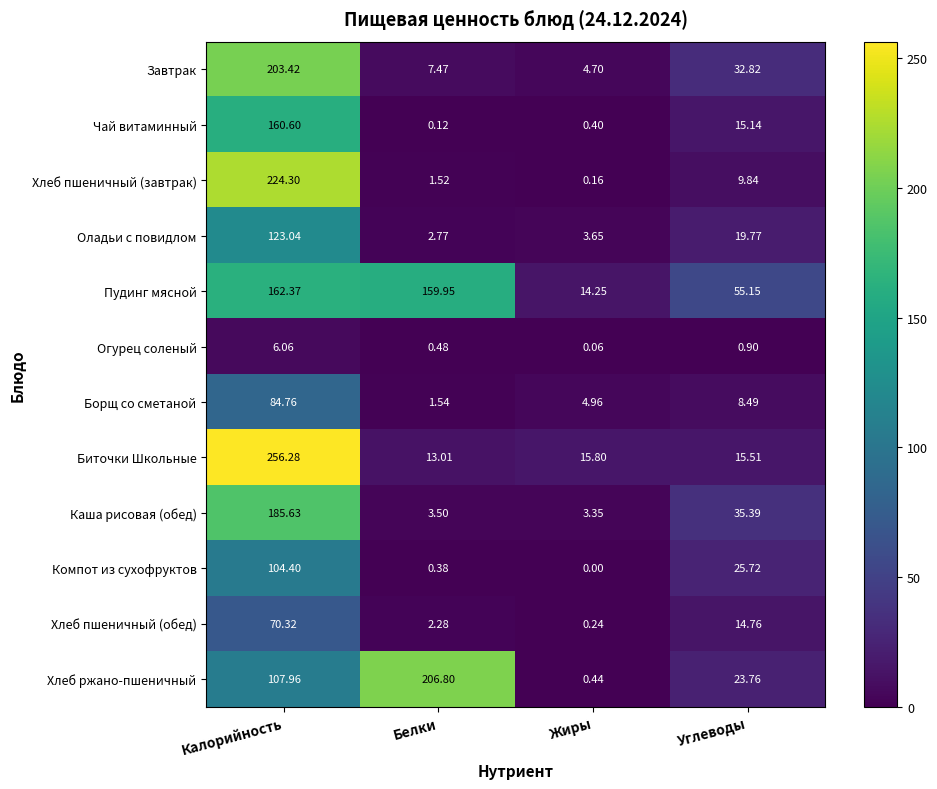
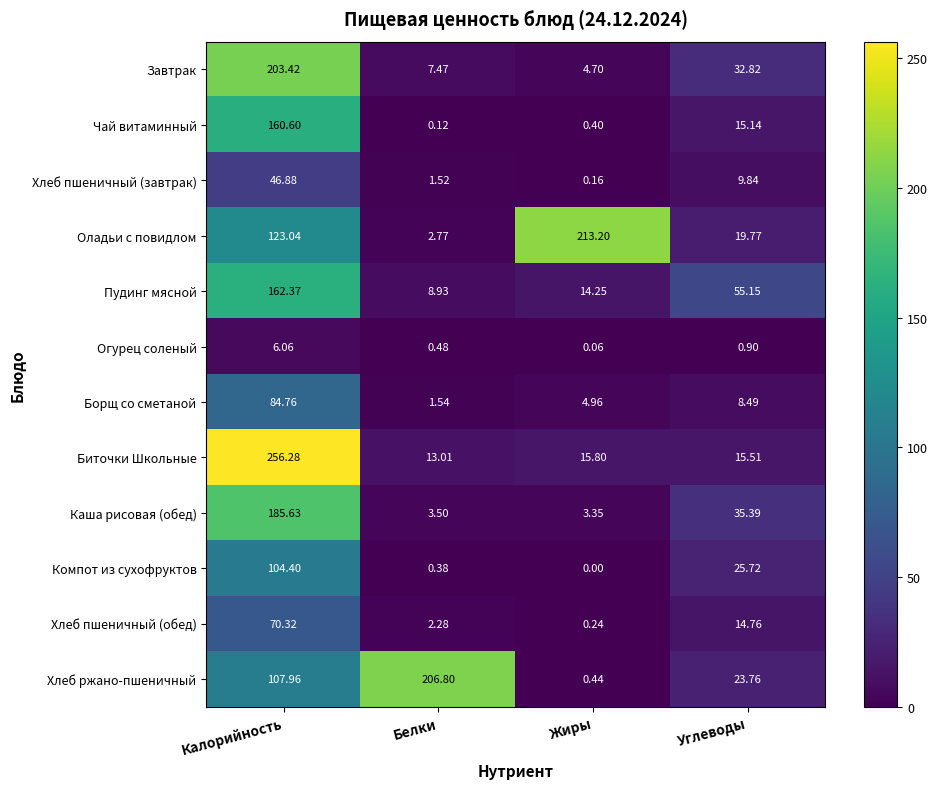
  {
    "Завтрак": {
      "Калорийность": 203.42,
      "Белки": 7.47,
      "Жиры": 4.70,
      "Углеводы": 32.82
    },
    "Чай витаминный": {
      "Калорийность": 160.60,
      "Белки": 0.12,
      "Жиры": 0.40,
      "Углеводы": 15.14
    },
    "Хлеб пшеничный (завтрак)": {
-     "Калорийность": 224.30,
+     "Калорийность": 46.88,
      "Белки": 1.52,
      "Жиры": 0.16,
      "Углеводы": 9.84
    },
    "Оладьи с повидлом": {
      "Калорийность": 123.04,
      "Белки": 2.77,
-     "Жиры": 3.65,
+     "Жиры": 213.20,
      "Углеводы": 19.77
    },
    "Пудинг мясной": {
      "Калорийность": 162.37,
-     "Белки": 159.95,
+     "Белки": 8.93,
      "Жиры": 14.25,
      "Углеводы": 55.15
    },
    "Огурец соленый": {
      "Калорийность": 6.06,
      "Белки": 0.48,
      "Жиры": 0.06,
      "Углеводы": 0.90
    },
    "Борщ со сметаной": {
      "Калорийность": 84.76,
      "Белки": 1.54,
      "Жиры": 4.96,
      "Углеводы": 8.49
    },
    "Биточки Школьные": {
      "Калорийность": 256.28,
      "Белки": 13.01,
      "Жиры": 15.80,
      "Углеводы": 15.51
    },
    "Каша рисовая (обед)": {
      "Калорийность": 185.63,
      "Белки": 3.50,
      "Жиры": 3.35,
      "Углеводы": 35.39
    },
    "Компот из сухофруктов": {
      "Калорийность": 104.40,
      "Белки": 0.38,
      "Жиры": 0.00,
      "Углеводы": 25.72
    },
    "Хлеб пшеничный (обед)": {
      "Калорийность": 70.32,
      "Белки": 2.28,
      "Жиры": 0.24,
      "Углеводы": 14.76
    },
    "Хлеб ржано-пшеничный": {
      "Калорийность": 107.96,
      "Белки": 206.80,
      "Жиры": 0.44,
      "Углеводы": 23.76
    }
  }
